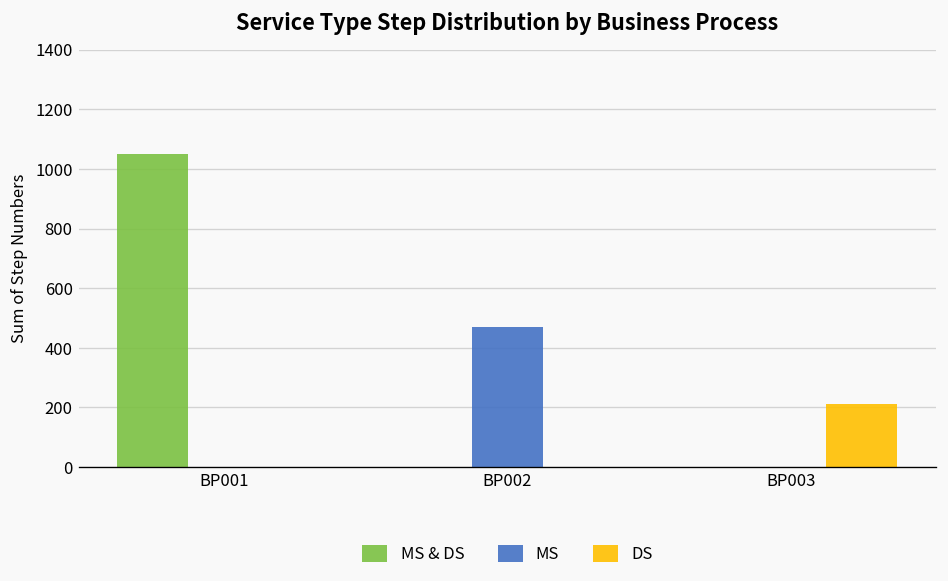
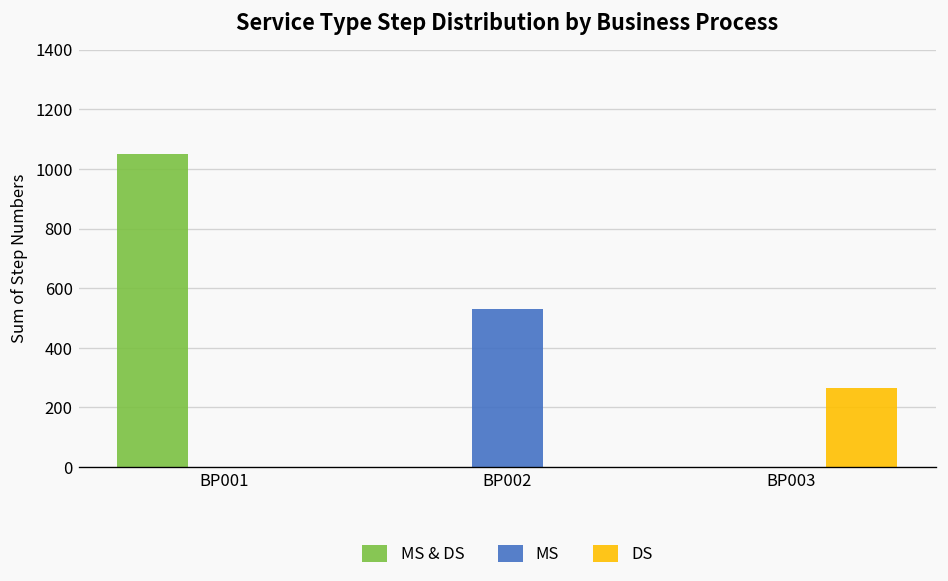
  {
    "MS & DS": {
      "BP001": 1050,
      "BP002": 0,
      "BP003": 0
    },
    "MS": {
      "BP001": 0,
-     "BP002": 470,
+     "BP002": 530,
      "BP003": 0
    },
    "DS": {
      "BP001": 0,
      "BP002": 0,
-     "BP003": 210
+     "BP003": 270
    }
  }
